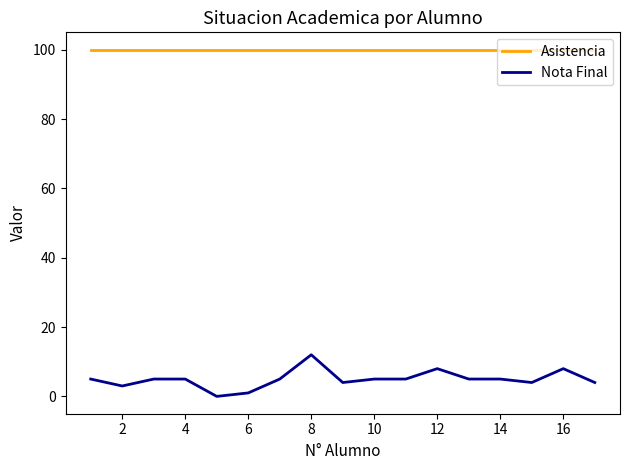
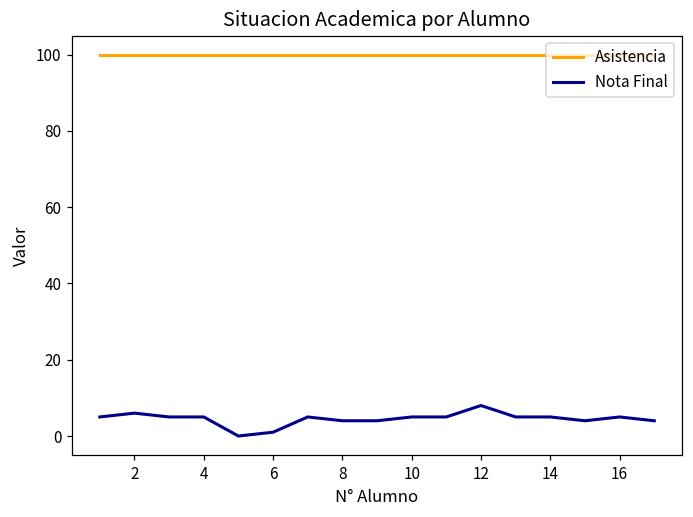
  {
    "Asistencia": {
      "2": 100,
      "4": 100,
      "6": 100,
      "8": 100,
      "10": 100,
      "12": 100
    },
    "Nota Final": {
-     "2": 3,
+     "2": 6,
      "4": 5,
      "6": 1,
-     "8": 12,
+     "8": 4,
      "10": 5,
      "12": 8,
      "14": 5,
-     "16": 8
+     "16": 5
    }
  }
